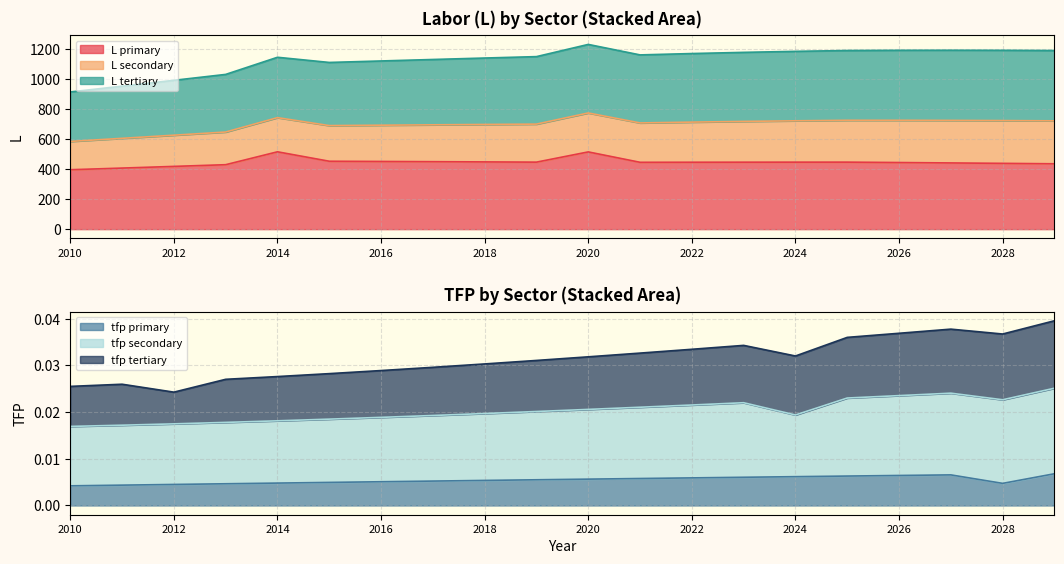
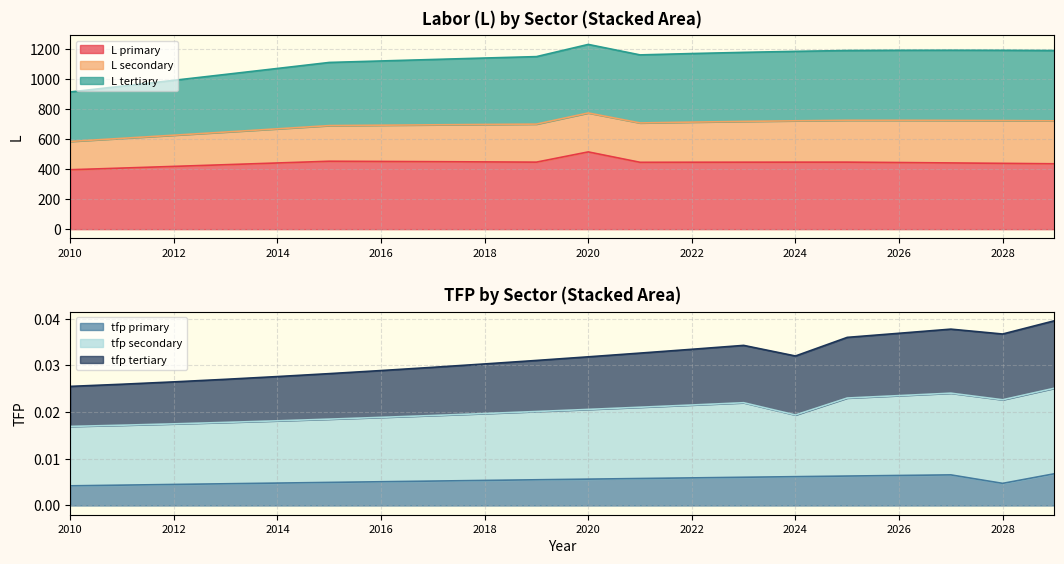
  {
    "Labor (L) by Sector (Stacked Area)": {
      "L primary": {
        "2010": 390,
        "2012": 420,
-       "2014": 510,
+       "2014": 440,
        "2016": 450,
        "2018": 450,
        "2020": 510,
        "2022": 440,
        "2024": 450,
        "2026": 440,
        "2028": 440
      },
      "L secondary": {
        "2010": 190,
        "2012": 210,
        "2014": 230,
        "2016": 240,
        "2018": 250,
        "2020": 260,
        "2022": 270,
        "2024": 270,
        "2026": 280,
        "2028": 280
      },
      "L tertiary": {
        "2010": 330,
        "2014": 400,
        "2016": 430,
        "2018": 440,
        "2020": 460,
        "2022": 460,
        "2024": 460,
        "2026": 470,
        "2028": 470
      }
    },
    "TFP by Sector (Stacked Area)": {
      "tfp primary": {
        "2010": 0.004,
        "2012": 0.005,
        "2014": 0.005,
        "2016": 0.005,
        "2018": 0.005,
        "2020": 0.006,
        "2022": 0.006,
        "2024": 0.006,
        "2026": 0.006,
        "2028": 0.005
      },
      "tfp secondary": {
        "2010": 0.013,
        "2012": 0.013,
        "2014": 0.013,
        "2016": 0.014,
        "2018": 0.014,
        "2020": 0.015,
        "2022": 0.016,
        "2024": 0.013,
        "2026": 0.017,
        "2028": 0.018
      },
      "tfp tertiary": {
        "2010": 0.009,
-       "2012": 0.007,
+       "2012": 0.009,
        "2014": 0.009,
        "2016": 0.010,
        "2018": 0.011,
        "2020": 0.011,
        "2022": 0.012,
        "2024": 0.013,
        "2026": 0.013,
        "2028": 0.014
      }
    }
  }
